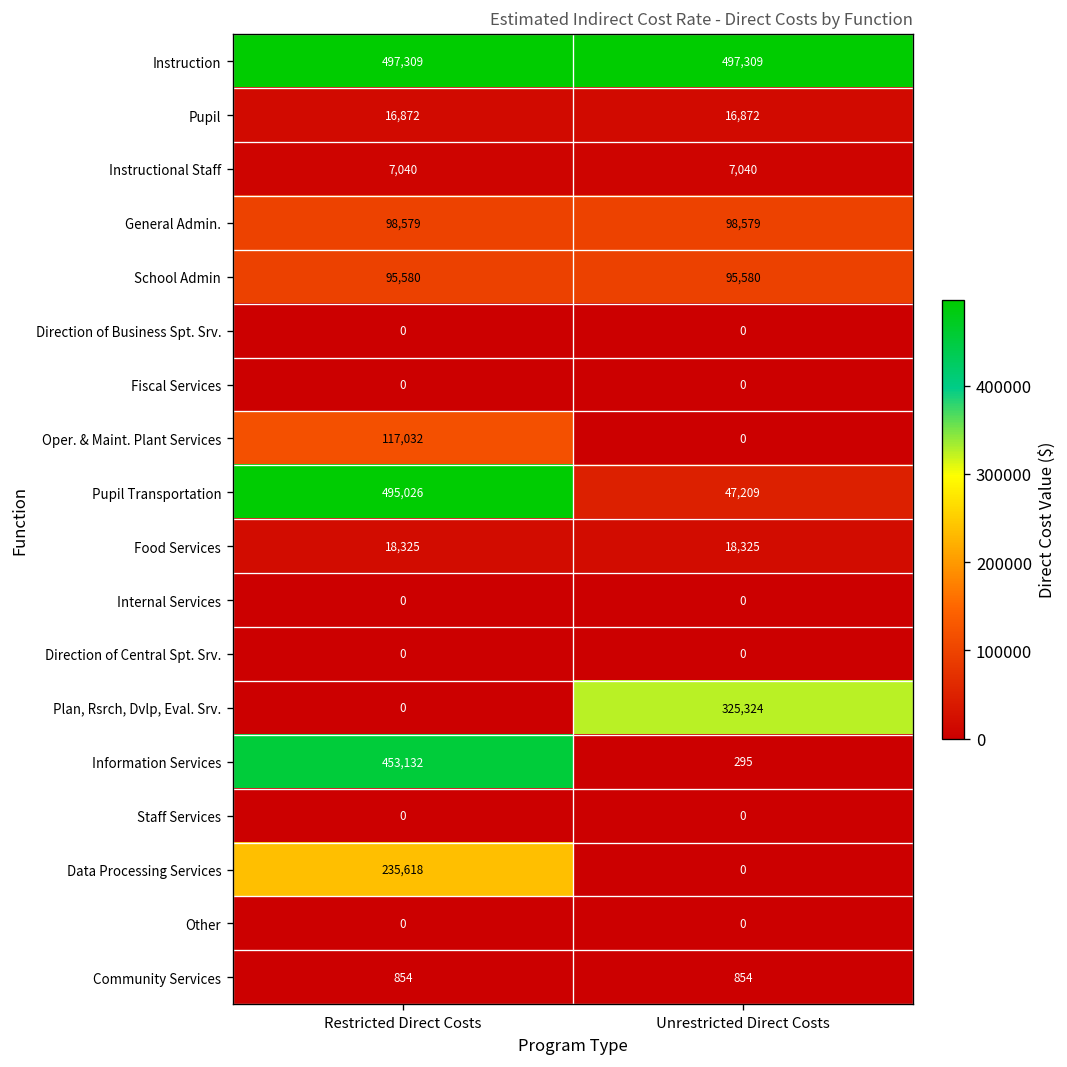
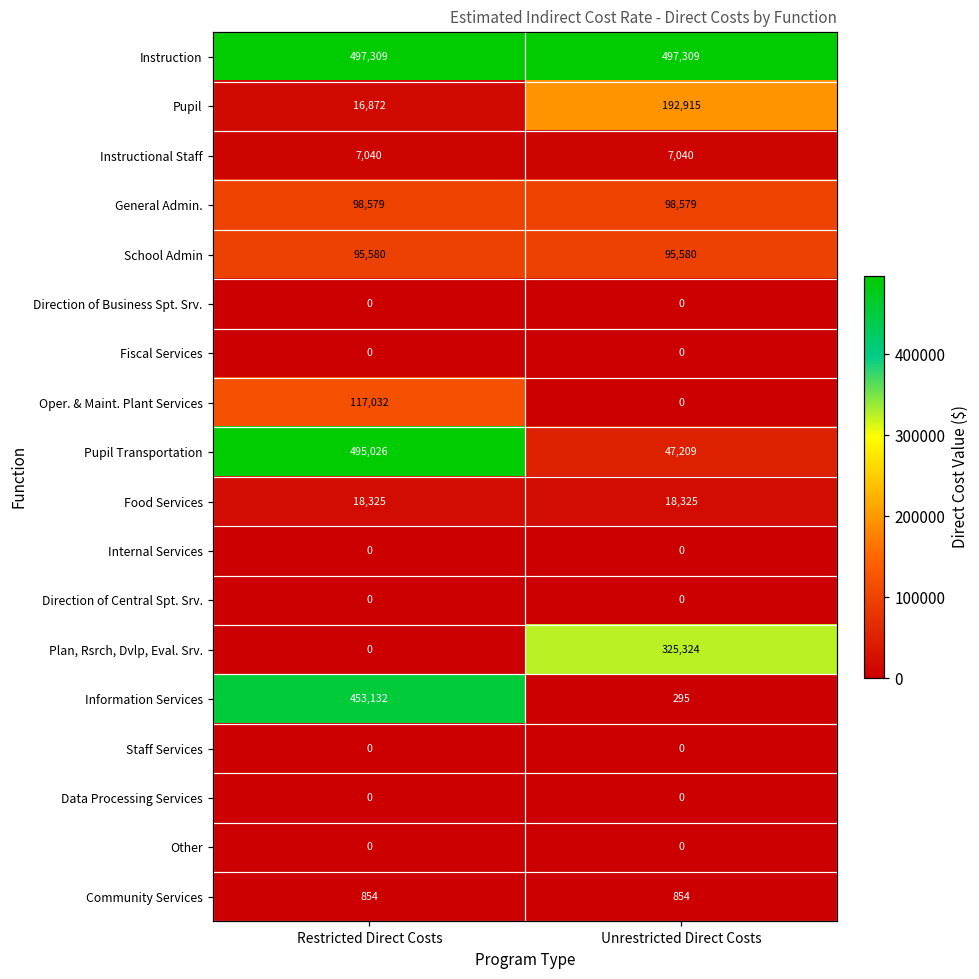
  {
    "Instruction": {
      "Restricted Direct Costs": "497,309",
      "Unrestricted Direct Costs": "497,309"
    },
    "Pupil": {
      "Restricted Direct Costs": "16,872",
-     "Unrestricted Direct Costs": "16,872"
+     "Unrestricted Direct Costs": "192,915"
    },
    "Instructional Staff": {
      "Restricted Direct Costs": "7,040",
      "Unrestricted Direct Costs": "7,040"
    },
    "General Admin.": {
      "Restricted Direct Costs": "98,579",
      "Unrestricted Direct Costs": "98,579"
    },
    "School Admin": {
      "Restricted Direct Costs": "95,580",
      "Unrestricted Direct Costs": "95,580"
    },
    "Direction of Business Spt. Srv.": {
      "Restricted Direct Costs": "0",
      "Unrestricted Direct Costs": "0"
    },
    "Fiscal Services": {
      "Restricted Direct Costs": "0",
      "Unrestricted Direct Costs": "0"
    },
    "Oper. & Maint. Plant Services": {
      "Restricted Direct Costs": "117,032",
      "Unrestricted Direct Costs": "0"
    },
    "Pupil Transportation": {
      "Restricted Direct Costs": "495,026",
      "Unrestricted Direct Costs": "47,209"
    },
    "Food Services": {
      "Restricted Direct Costs": "18,325",
      "Unrestricted Direct Costs": "18,325"
    },
    "Internal Services": {
      "Restricted Direct Costs": "0",
      "Unrestricted Direct Costs": "0"
    },
    "Direction of Central Spt. Srv.": {
      "Restricted Direct Costs": "0",
      "Unrestricted Direct Costs": "0"
    },
    "Plan, Rsrch, Dvlp, Eval. Srv.": {
      "Restricted Direct Costs": "0",
      "Unrestricted Direct Costs": "325,324"
    },
    "Information Services": {
      "Restricted Direct Costs": "453,132",
      "Unrestricted Direct Costs": "295"
    },
    "Staff Services": {
      "Restricted Direct Costs": "0",
      "Unrestricted Direct Costs": "0"
    },
    "Data Processing Services": {
-     "Restricted Direct Costs": "235,618",
+     "Restricted Direct Costs": "0",
      "Unrestricted Direct Costs": "0"
    },
    "Other": {
      "Restricted Direct Costs": "0",
      "Unrestricted Direct Costs": "0"
    },
    "Community Services": {
      "Restricted Direct Costs": "854",
      "Unrestricted Direct Costs": "854"
    }
  }
